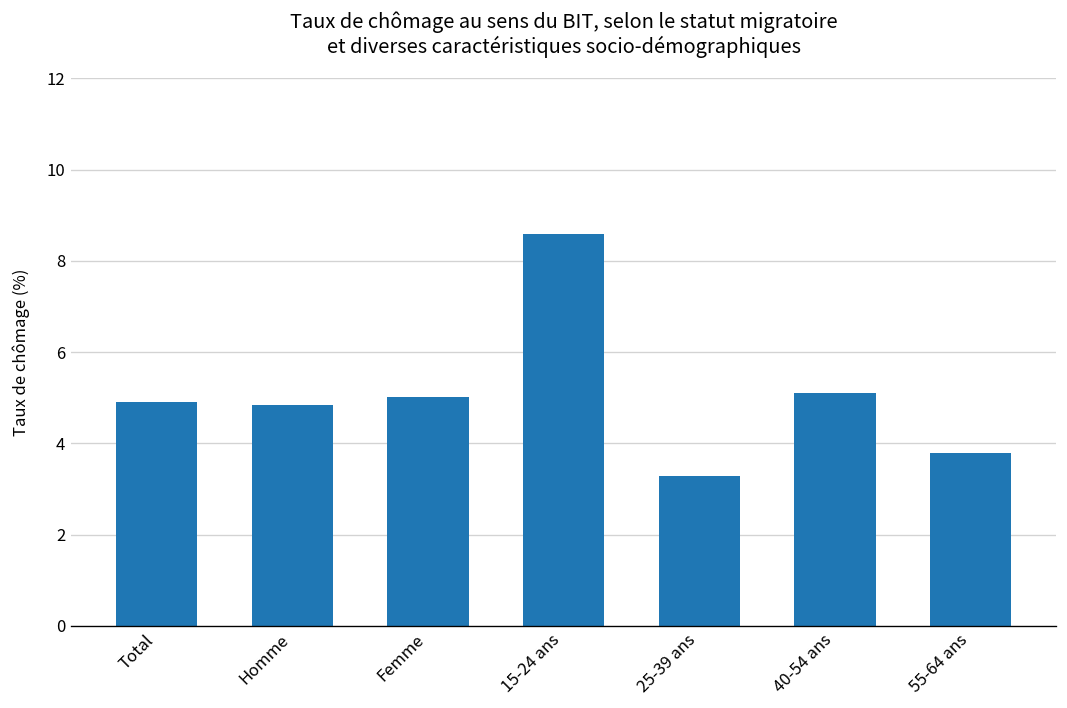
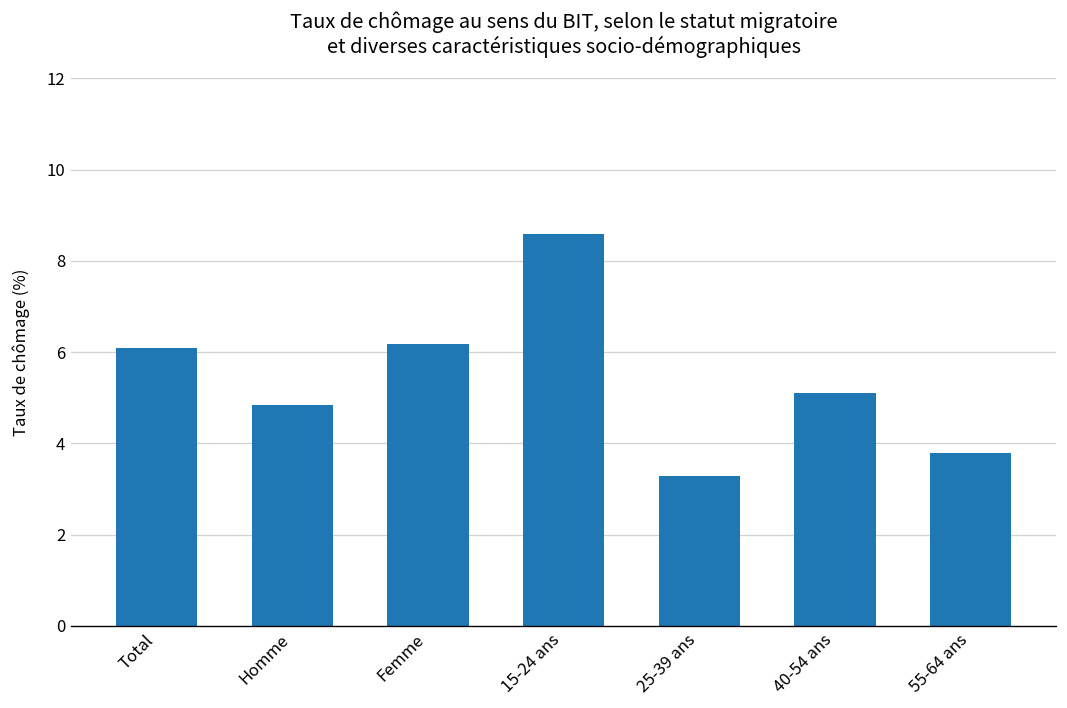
  {
-   "Total": 4.9,
+   "Total": 6.1,
    "Homme": 4.8,
-   "Femme": 5.0,
+   "Femme": 6.2,
    "15-24 ans": 8.6,
    "25-39 ans": 3.3,
    "40-54 ans": 5.1,
    "55-64 ans": 3.8
  }
